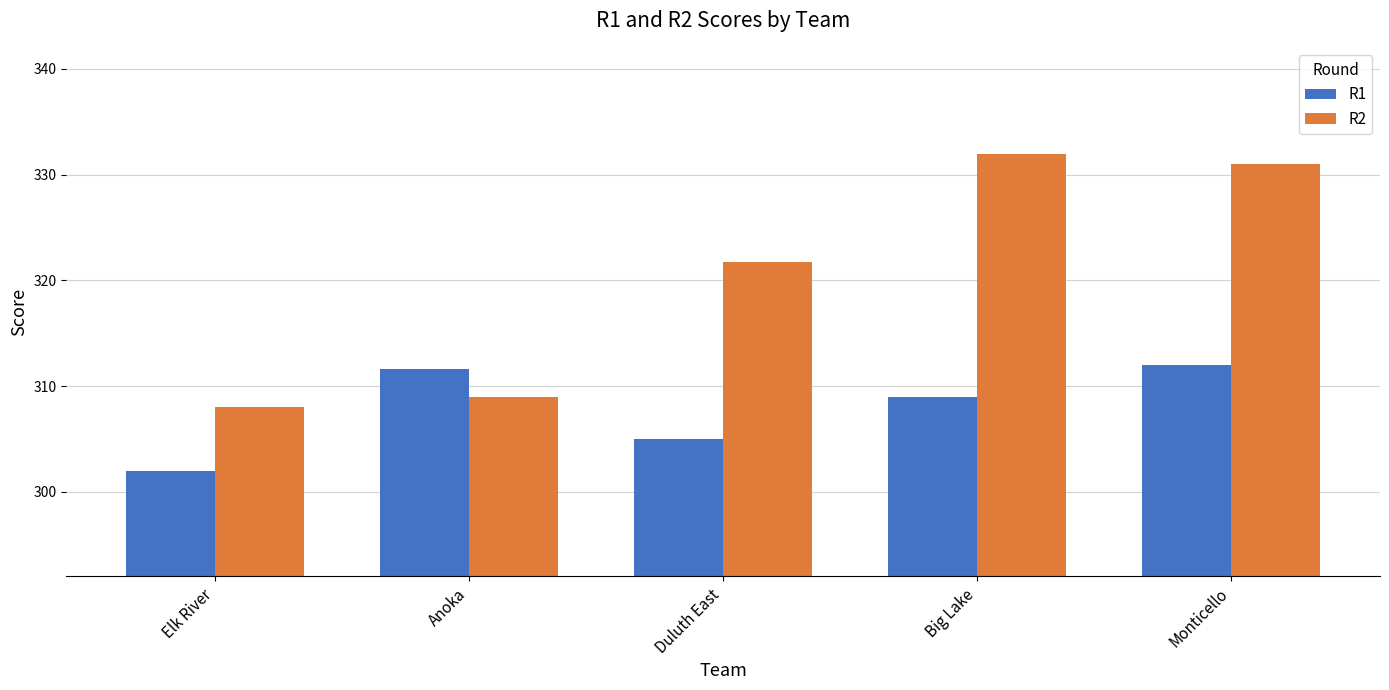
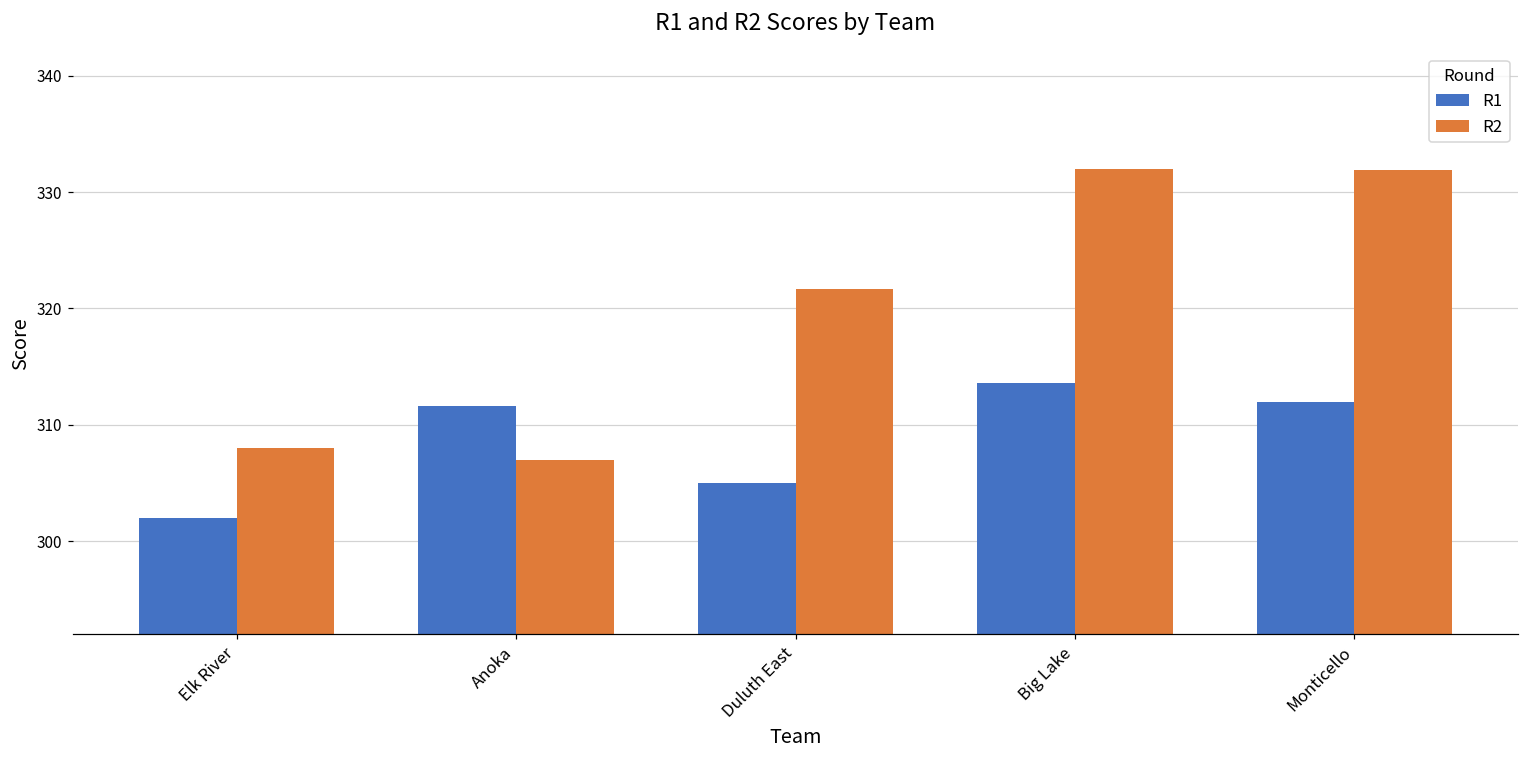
  {
    "R1": {
      "Elk River": 302.0,
      "Anoka": 311.6,
      "Duluth East": 305.0,
-     "Big Lake": 309.0,
+     "Big Lake": 313.6,
      "Monticello": 312.0
    },
    "R2": {
      "Elk River": 308.0,
-     "Anoka": 309,
+     "Anoka": 307,
      "Duluth East": 321.7,
      "Big Lake": 332.0,
-     "Monticello": 331.0
+     "Monticello": 331.9
    }
  }
